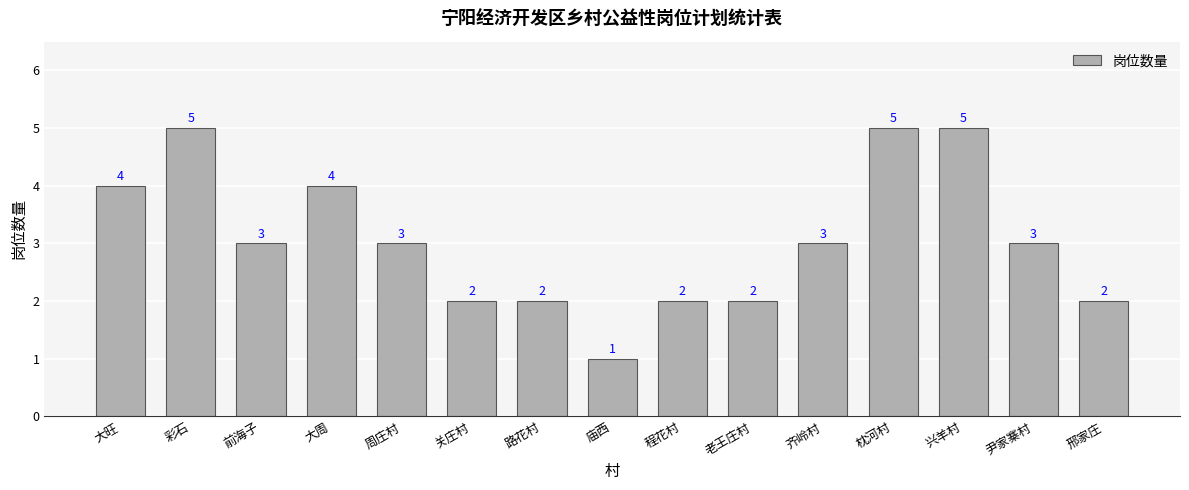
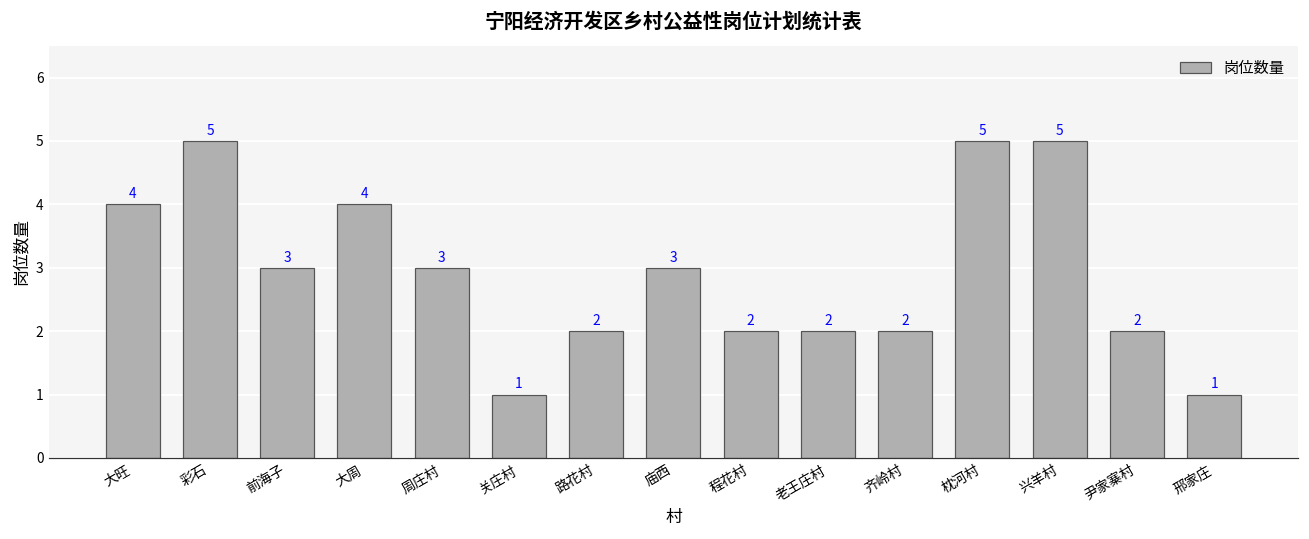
  {
    "大旺": 4,
    "彩石": 5,
    "前海子": 3,
    "大周": 4,
    "周庄村": 3,
-   "关庄村": 2,
+   "关庄村": 1,
    "路花村": 2,
-   "庙西": 1,
+   "庙西": 3,
    "程花村": 2,
    "老王庄村": 2,
-   "齐岭村": 3,
+   "齐岭村": 2,
    "枕河村": 5,
    "兴羊村": 5,
-   "尹家寨村": 3,
-   "邢家庄": 2
+   "尹家寨村": 2,
+   "邢家庄": 1
  }
